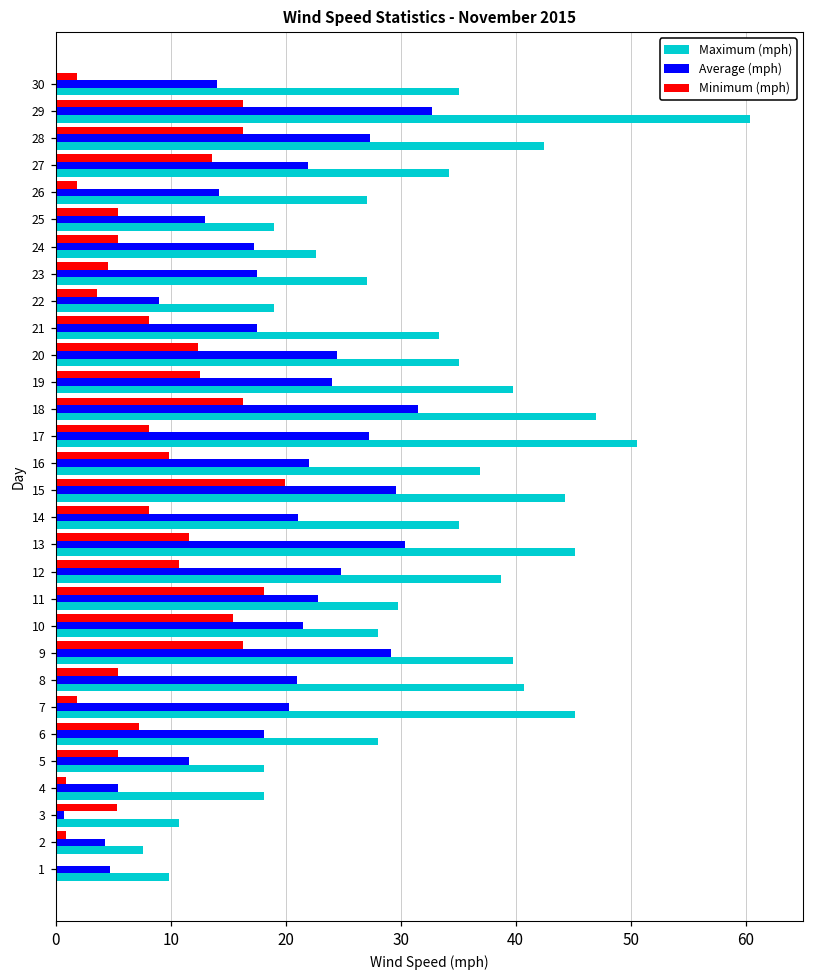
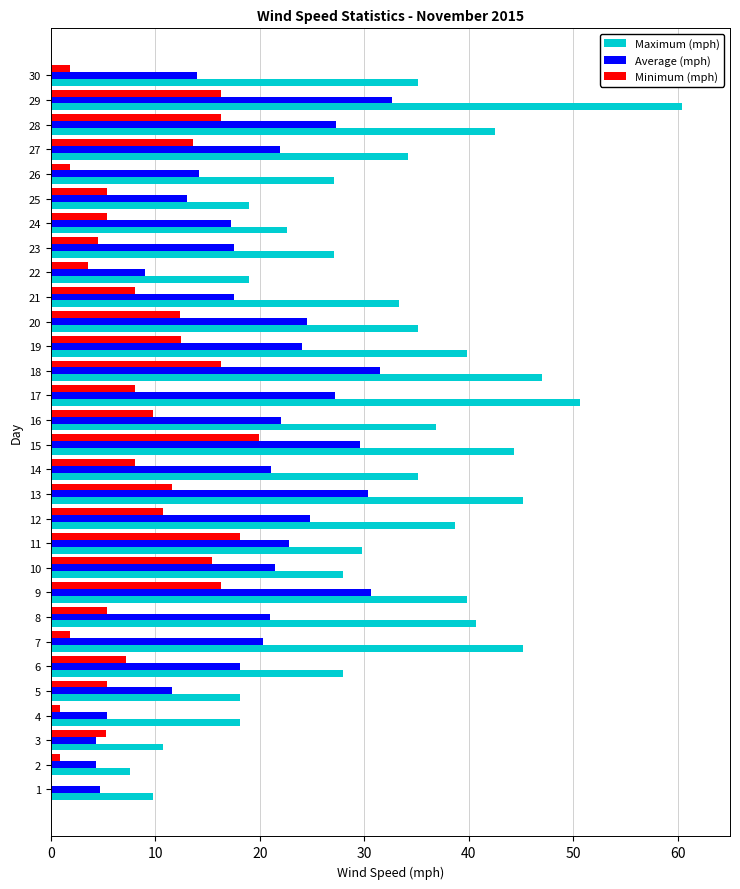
  {
    "Maximum (mph)": {
      "30": 35.1,
      "29": 60.4,
      "28": 42.5,
      "27": 34.2,
      "26": 27.1,
      "25": 19.0,
      "24": 22.6,
      "23": 27.1,
      "22": 19.0,
      "21": 33.3,
      "20": 35.1,
      "19": 39.8,
      "18": 47.0,
      "17": 50.6,
      "16": 36.9,
      "15": 44.3,
      "14": 35.1,
      "13": 45.2,
      "12": 38.7,
      "11": 29.8,
      "10": 28.0,
      "9": 39.8,
      "8": 40.7,
      "7": 45.2,
      "6": 28.0,
      "5": 18.1,
      "4": 18.1,
      "3": 10.7,
      "2": 7.6,
      "1": 9.8
    },
    "Average (mph)": {
      "30": 14.0,
      "29": 32.7,
      "28": 27.3,
      "27": 21.9,
      "26": 14.2,
      "25": 13.0,
      "24": 17.2,
      "23": 17.5,
      "22": 9.0,
      "21": 17.5,
      "20": 24.5,
      "19": 24.0,
      "18": 31.5,
      "17": 27.2,
      "16": 22.0,
      "15": 29.6,
      "14": 21.1,
      "13": 30.4,
      "12": 24.8,
      "11": 22.8,
      "10": 21.5,
-     "9": 29.2,
+     "9": 30.6,
      "8": 21.0,
      "7": 20.3,
      "6": 18.1,
      "5": 11.6,
      "4": 5.4,
-     "3": 0.7,
+     "3": 4.3,
      "2": 4.3,
      "1": 4.7
    },
    "Minimum (mph)": {
      "30": 1.8,
      "29": 16.3,
      "28": 16.3,
      "27": 13.6,
      "26": 1.8,
      "25": 5.4,
      "24": 5.4,
      "23": 4.5,
      "22": 3.6,
      "21": 8.1,
      "20": 12.4,
      "19": 12.5,
      "18": 16.3,
      "17": 8.1,
      "16": 9.8,
      "15": 19.9,
      "14": 8.1,
      "13": 11.6,
      "12": 10.7,
      "11": 18.1,
      "10": 15.4,
      "9": 16.3,
      "8": 5.4,
      "7": 1.8,
      "6": 7.2,
      "5": 5.4,
      "4": 0.9,
      "3": 5.3,
      "2": 0.9,
      "1": 0.0
    }
  }
